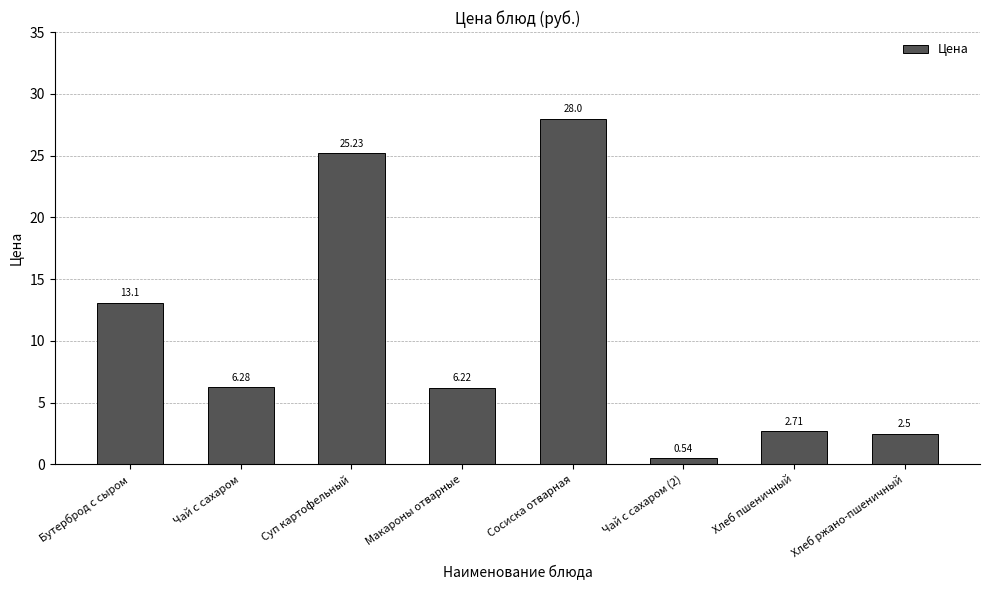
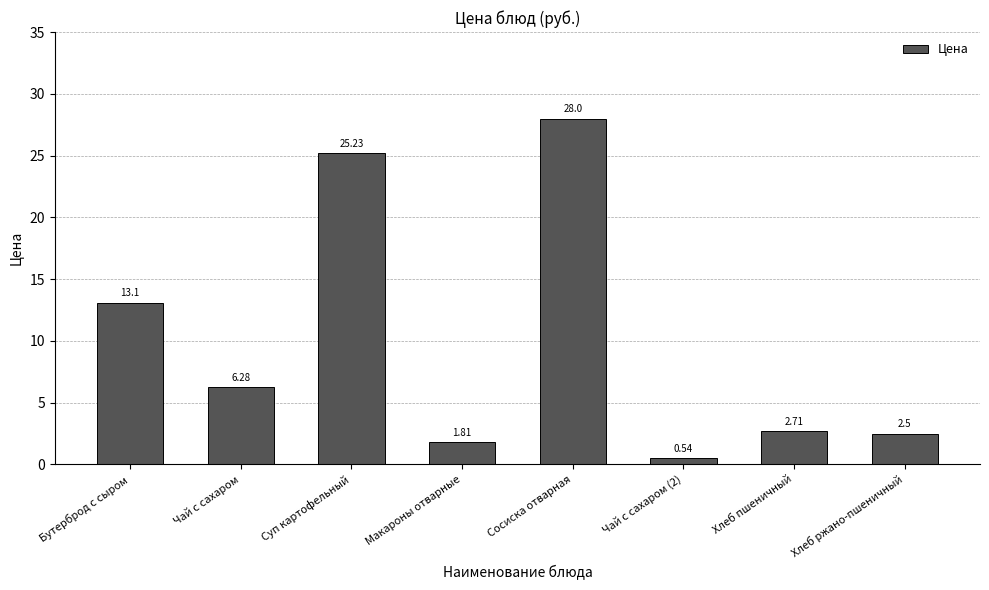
  {
    "Бутерброд с сыром": 13.1,
    "Чай с сахаром": 6.28,
    "Суп картофельный": 25.23,
-   "Макароны отварные": 6.22,
+   "Макароны отварные": 1.81,
    "Сосиска отварная": 28.0,
    "Чай с сахаром (2)": 0.54,
    "Хлеб пшеничный": 2.71,
    "Хлеб ржано-пшеничный": 2.5
  }
